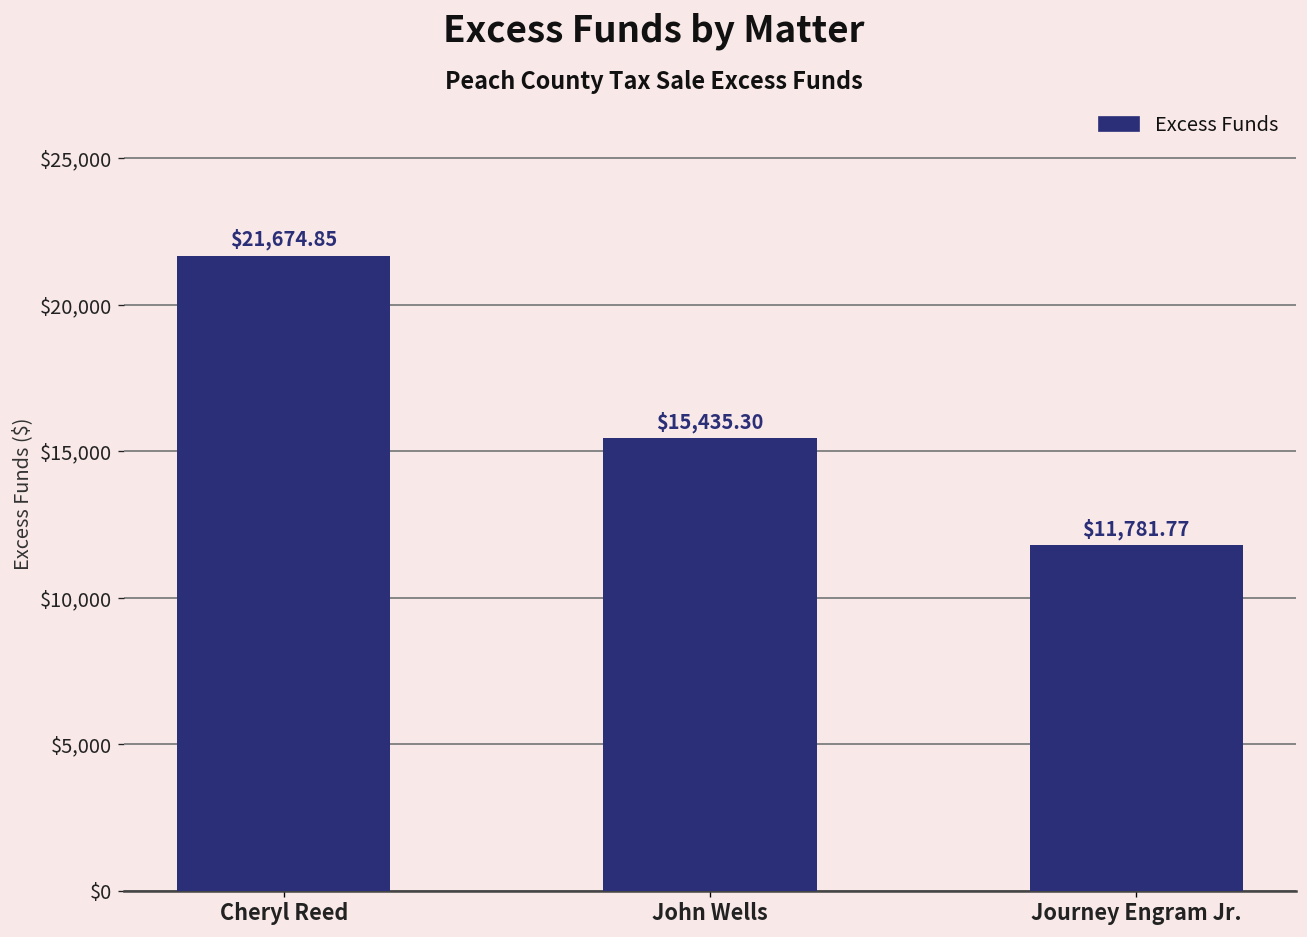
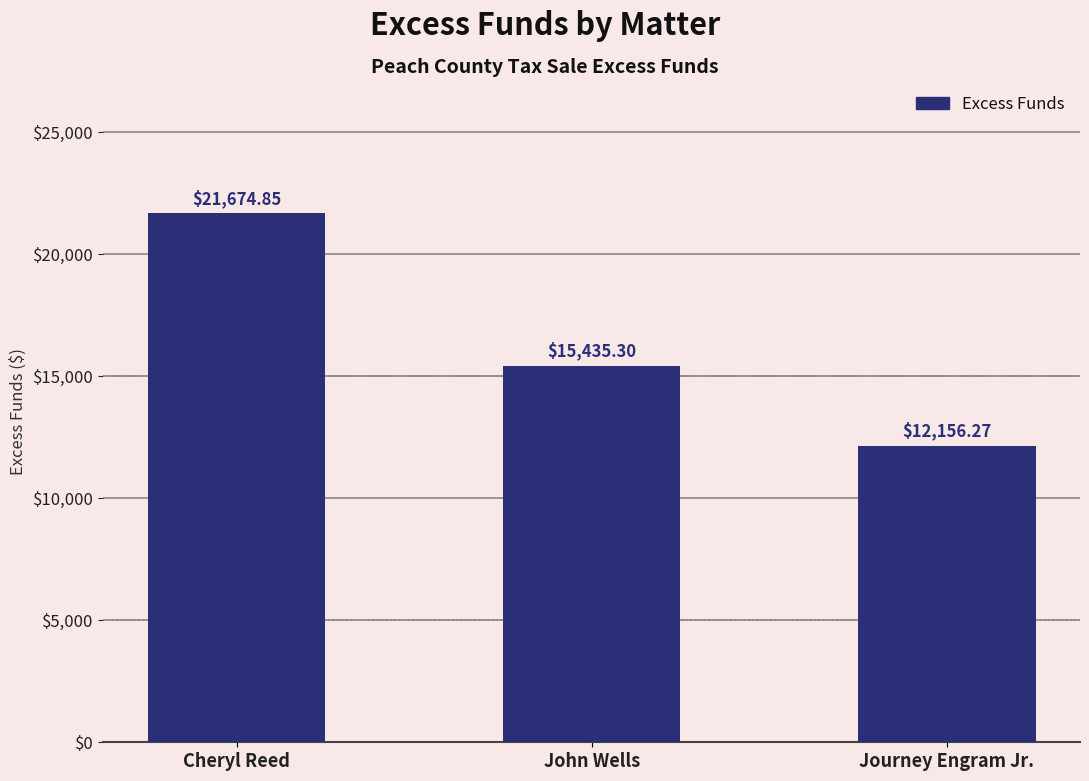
  {
    "Cheryl Reed": "$21,674.85",
    "John Wells": "$15,435.30",
-   "Journey Engram Jr.": "$11,781.77"
+   "Journey Engram Jr.": "$12,156.27"
  }
